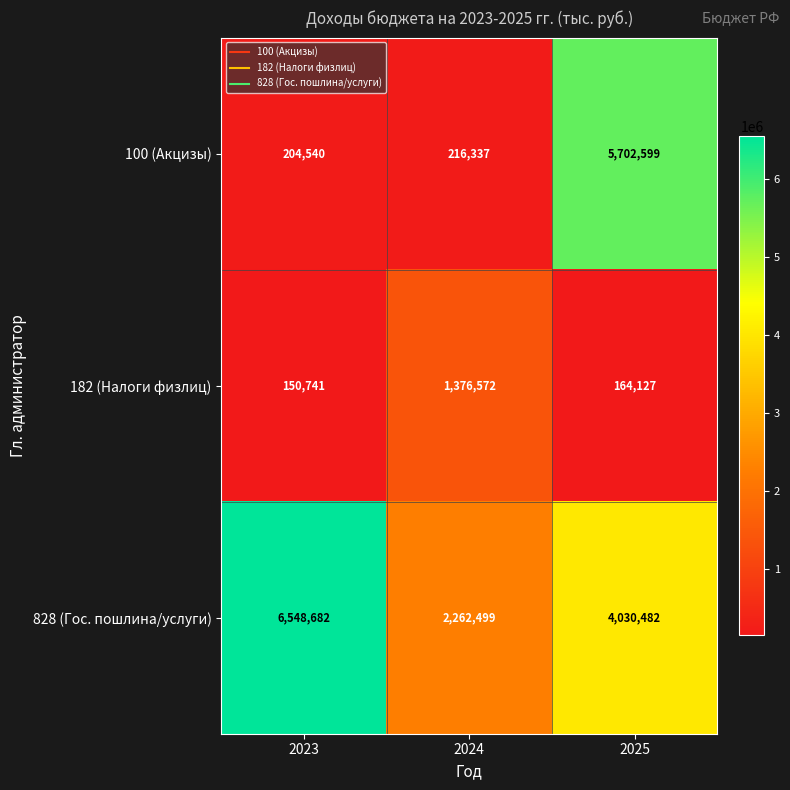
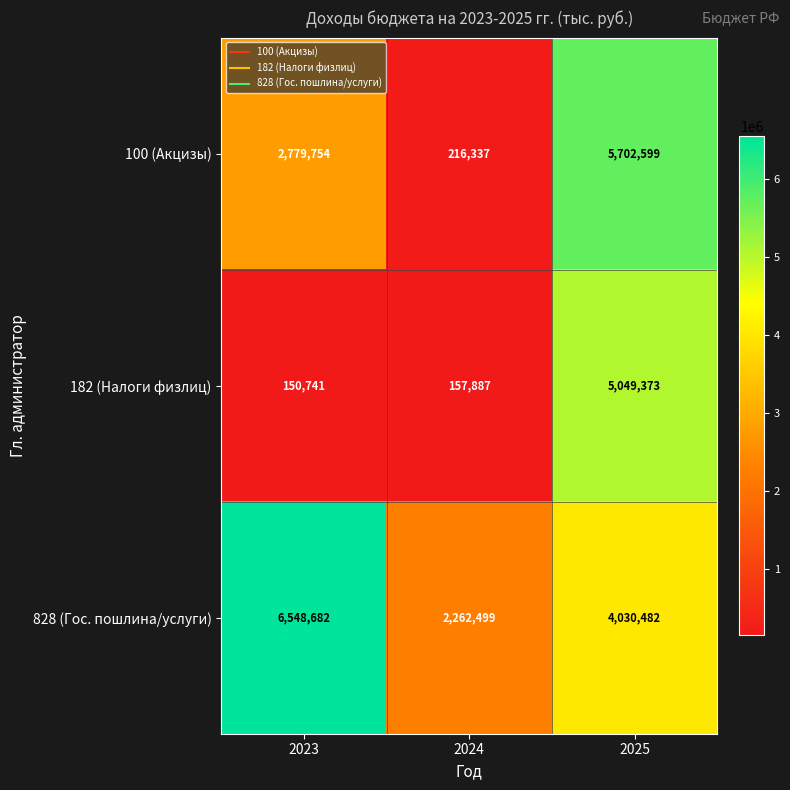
  {
    "100 (Акцизы)": {
-     "2023": "204,540",
+     "2023": "2,779,754",
      "2024": "216,337",
      "2025": "5,702,599"
    },
    "182 (Налоги физлиц)": {
      "2023": "150,741",
-     "2024": "1,376,572",
-     "2025": "164,127"
+     "2024": "157,887",
+     "2025": "5,049,373"
    },
    "828 (Гос. пошлина/услуги)": {
      "2023": "6,548,682",
      "2024": "2,262,499",
      "2025": "4,030,482"
    }
  }
